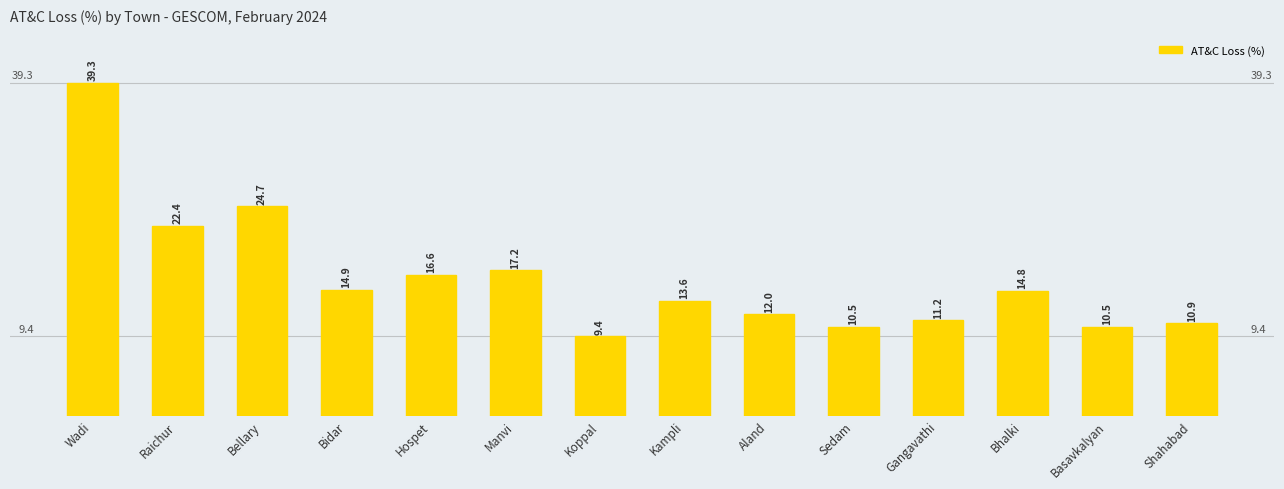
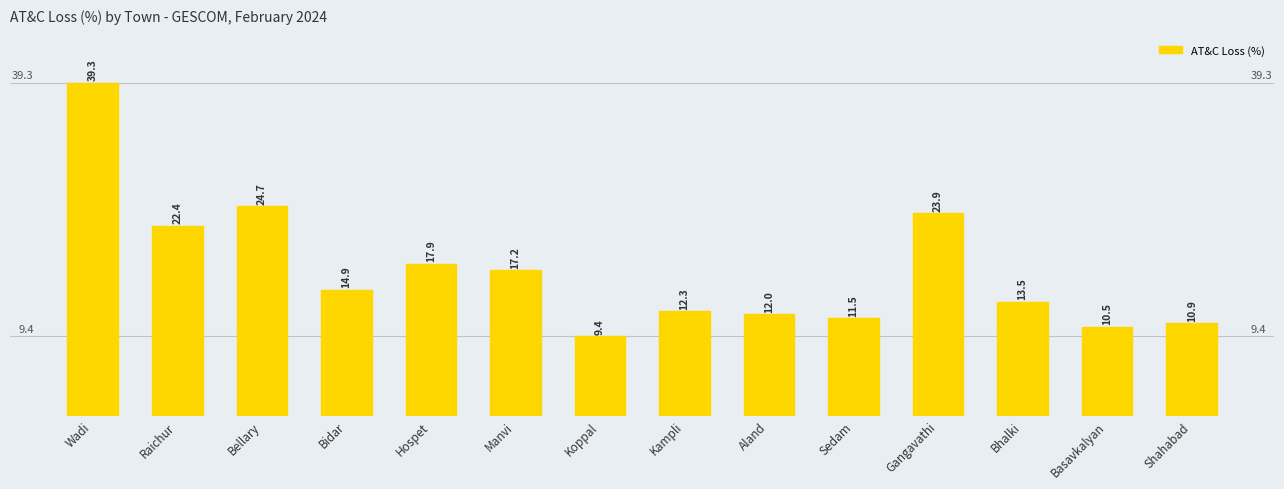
  {
    "Wadi": 39.3,
    "Raichur": 22.4,
    "Bellary": 24.7,
    "Bidar": 14.9,
-   "Hospet": 16.6,
+   "Hospet": 17.9,
    "Manvi": 17.2,
    "Koppal": 9.4,
-   "Kampli": 13.6,
+   "Kampli": 12.3,
    "Aland": 12.0,
-   "Sedam": 10.5,
-   "Gangavathi": 11.2,
-   "Bhalki": 14.8,
+   "Sedam": 11.5,
+   "Gangavathi": 23.9,
+   "Bhalki": 13.5,
    "Basavkalyan": 10.5,
    "Shahabad": 10.9
  }
